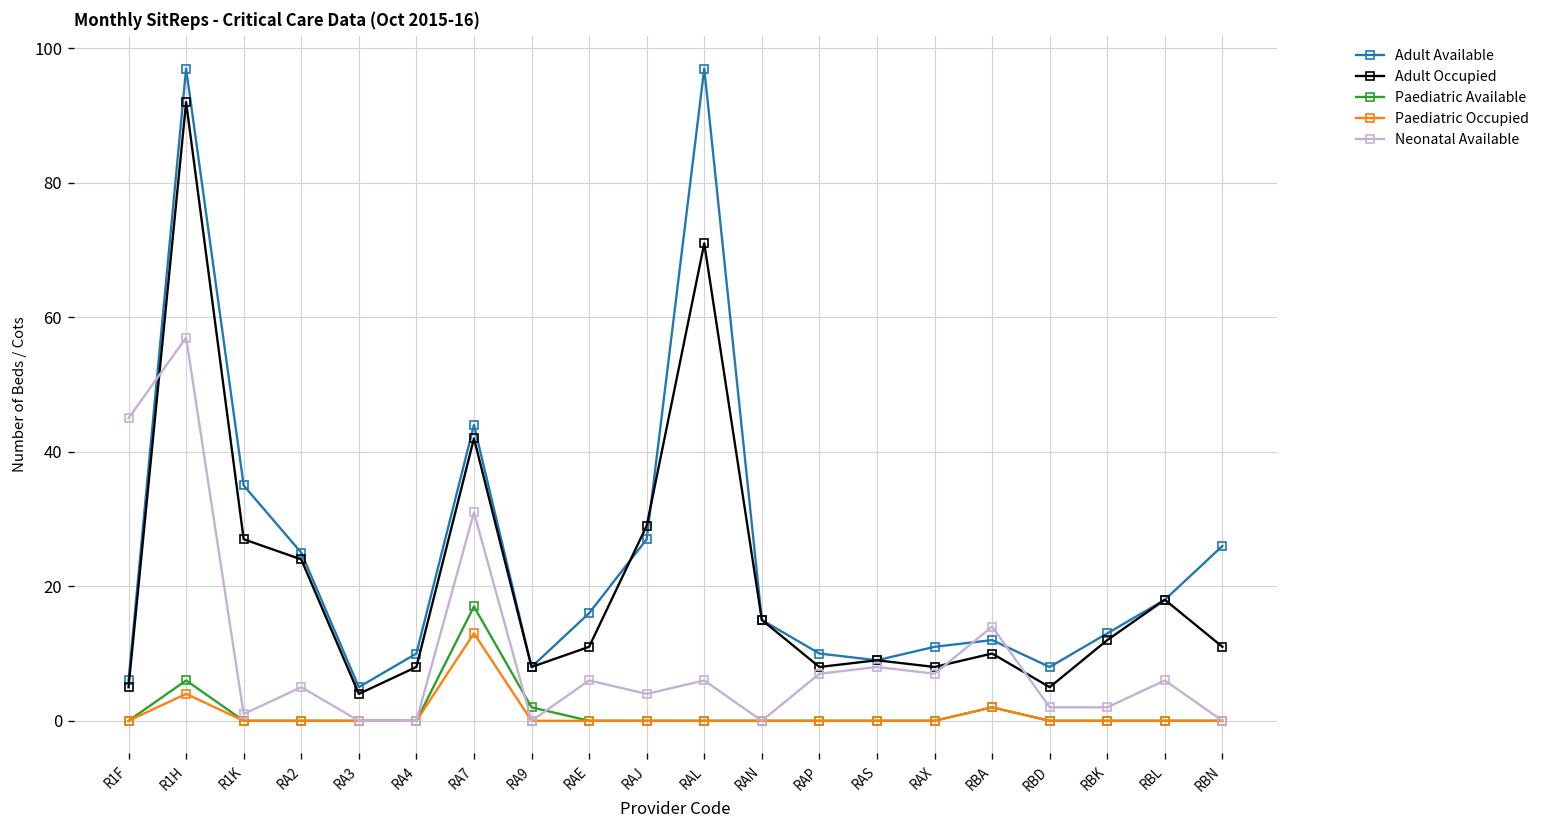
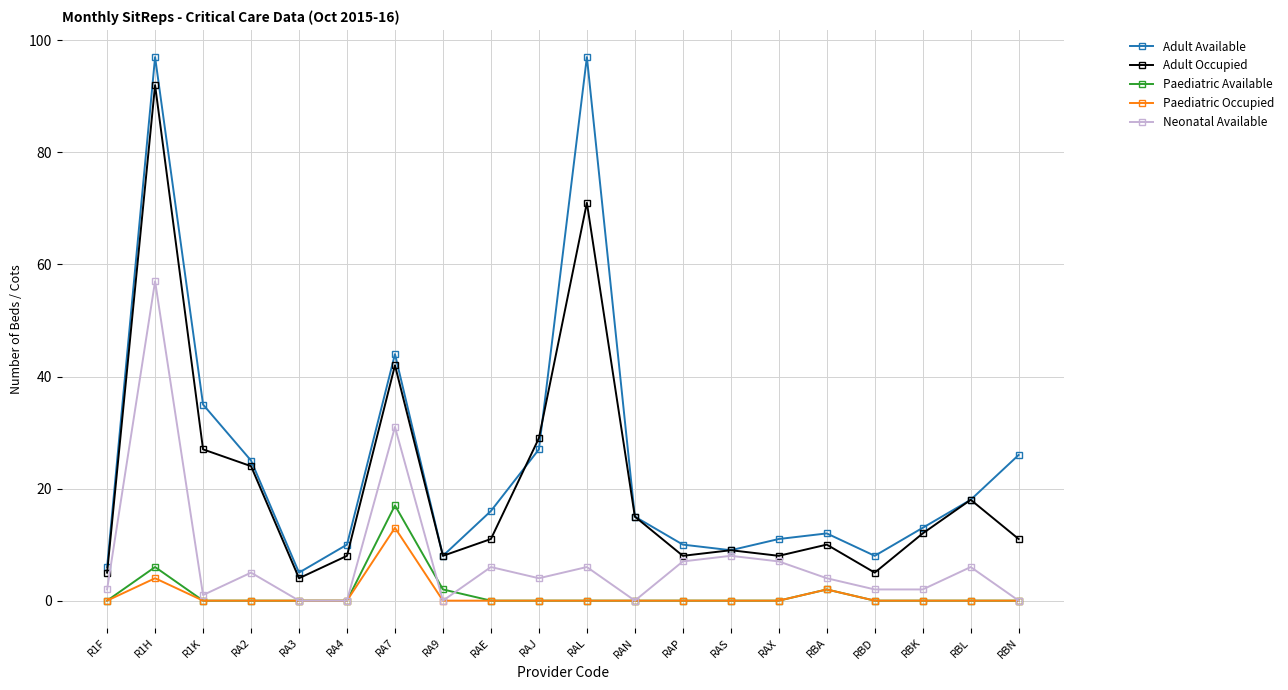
  {
    "Adult Available": {
      "R1F": 6,
      "R1H": 97,
      "R1K": 35,
      "RA2": 25,
      "RA3": 5,
      "RA4": 10,
      "RA7": 44,
      "RAE": 16,
      "RAJ": 27,
      "RAL": 97,
      "RAP": 10,
      "RAX": 11,
      "RBA": 12,
      "RBD": 8,
      "RBK": 13,
      "RBN": 26
    },
    "Adult Occupied": {
      "R1F": 5,
      "R1H": 92,
      "R1K": 27,
      "RA2": 24,
      "RA3": 4,
      "RA4": 8,
      "RA7": 42,
      "RAE": 11,
      "RAJ": 29,
      "RAL": 71,
      "RAP": 8,
      "RAX": 8,
      "RBA": 10,
      "RBD": 5,
      "RBK": 12,
      "RBN": 11
    },
    "Paediatric Available": {
      "R1H": 6,
      "RA7": 17,
      "RA9": 2
    },
    "Paediatric Occupied": {
      "R1H": 4,
      "RA7": 13
    },
    "Neonatal Available": {
-     "R1F": 45,
+     "R1F": 2,
      "R1H": 57,
      "R1K": 1,
      "RA2": 5,
      "RA7": 31,
      "RAE": 6,
      "RAJ": 4,
      "RAL": 6,
      "RAP": 7,
      "RAS": 8,
      "RAX": 7,
-     "RBA": 14,
+     "RBA": 4,
      "RBD": 2,
      "RBK": 2,
      "RBL": 6
    }
  }
